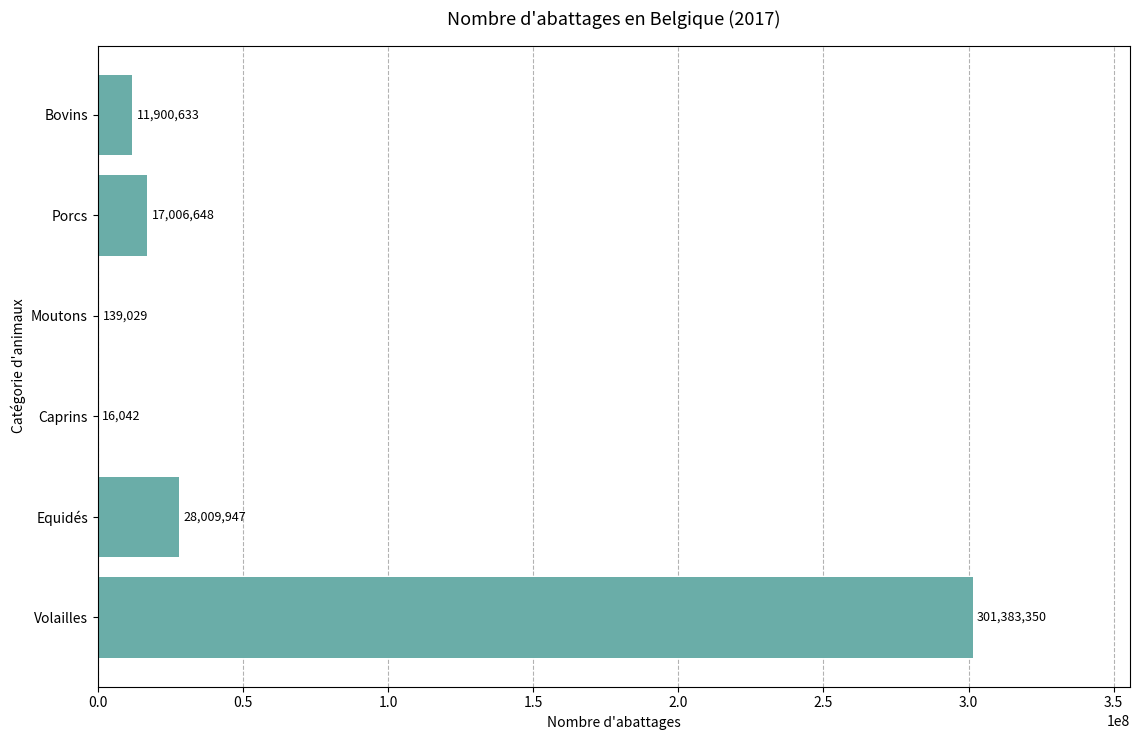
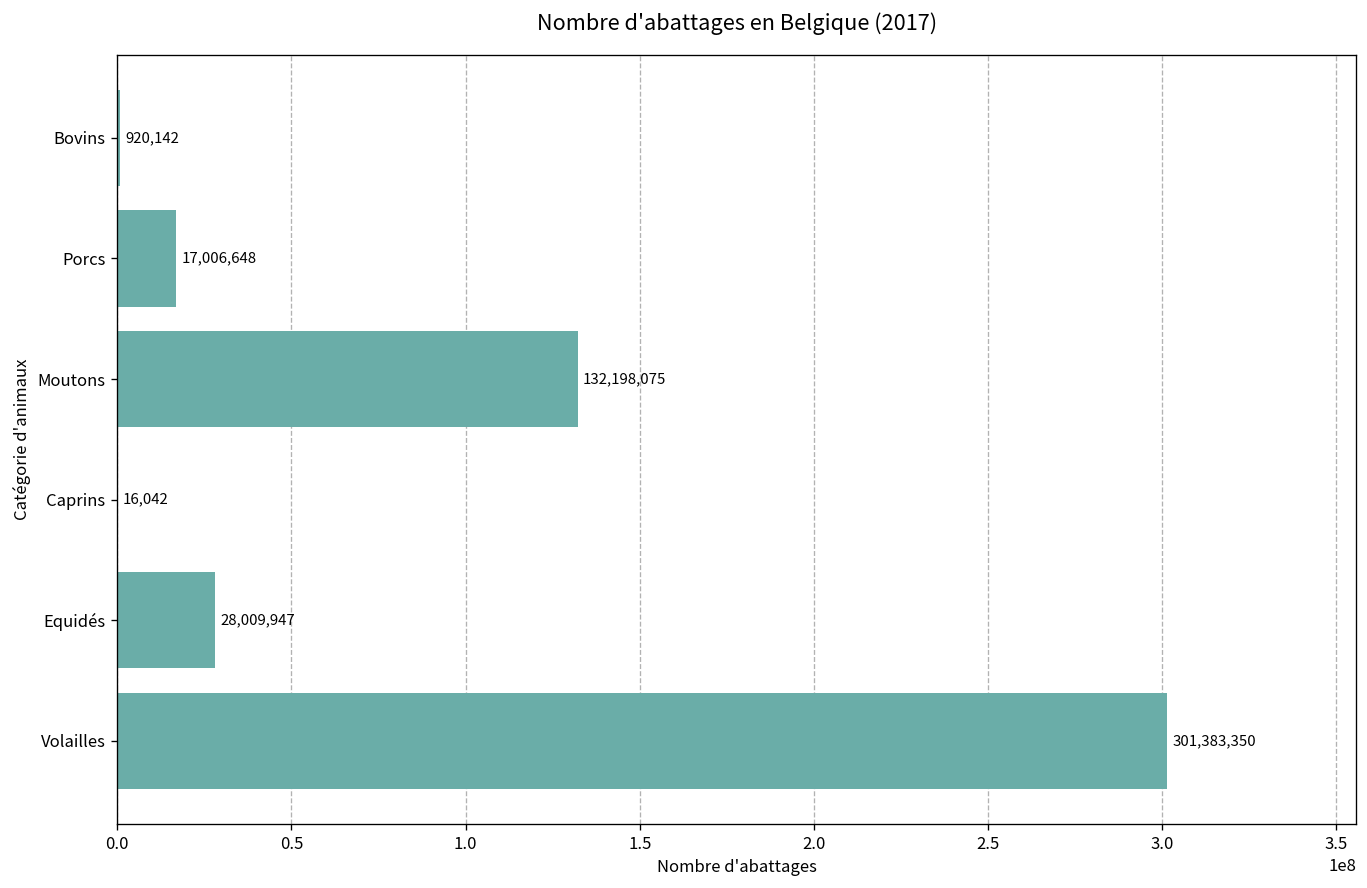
  {
-   "Bovins": "11,900,633",
+   "Bovins": "920,142",
    "Porcs": "17,006,648",
-   "Moutons": "139,029",
+   "Moutons": "132,198,075",
    "Caprins": "16,042",
    "Equidés": "28,009,947",
    "Volailles": "301,383,350"
  }
